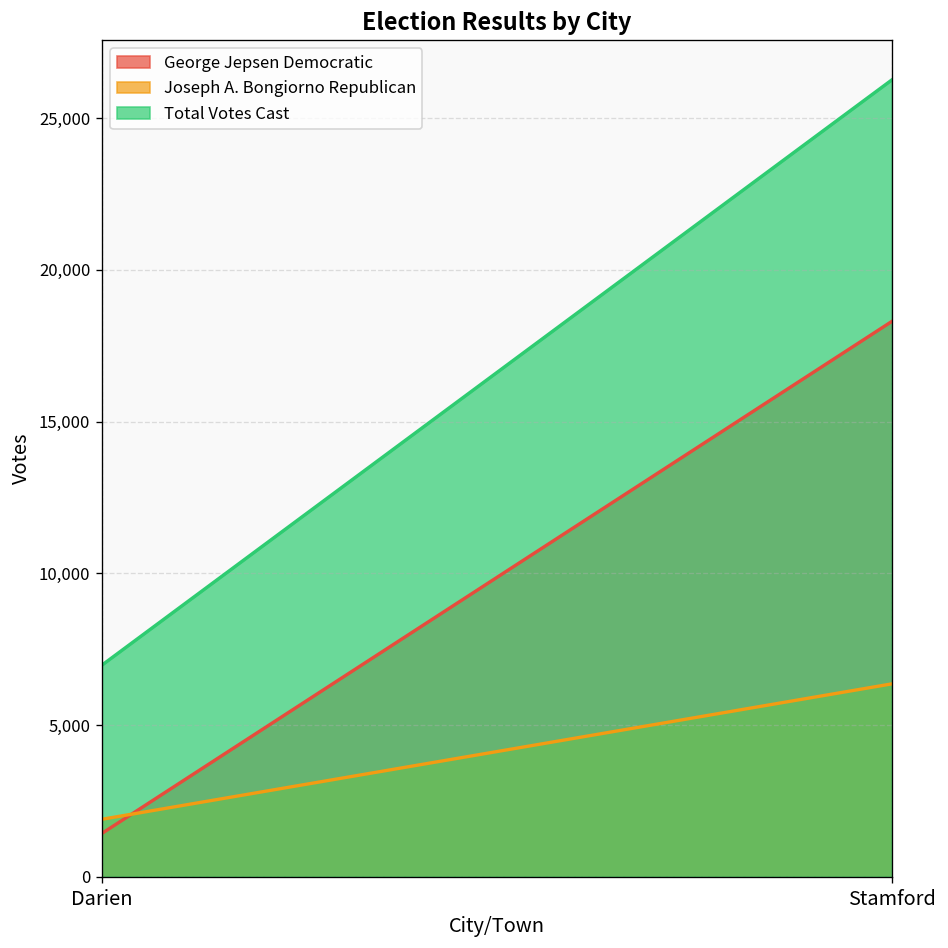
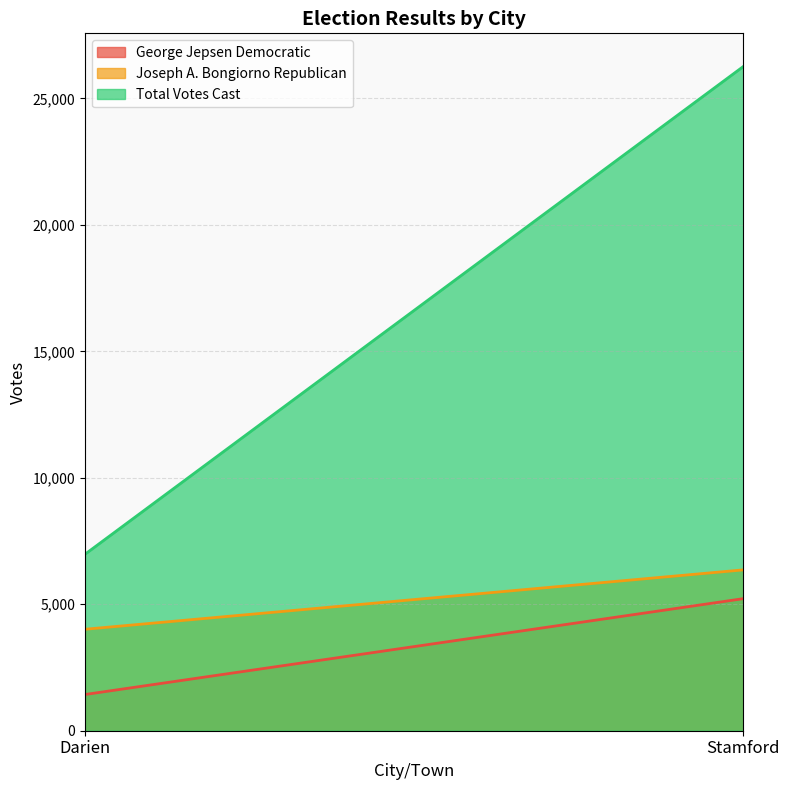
  {
    "George Jepsen Democratic": {
      "Darien": "1,400",
-     "Stamford": "18,300"
+     "Stamford": "5,200"
    },
    "Joseph A. Bongiorno Republican": {
-     "Darien": "1,900",
+     "Darien": "4,000",
      "Stamford": "6,400"
    },
    "Total Votes Cast": {
      "Darien": "7,000",
      "Stamford": "26,300"
    }
  }
